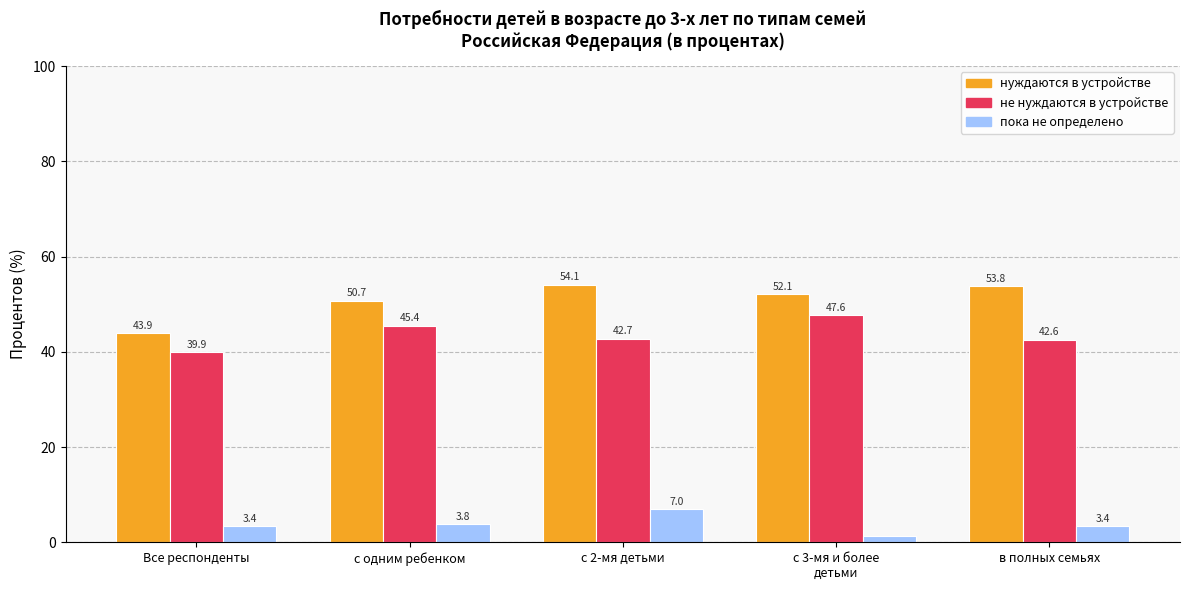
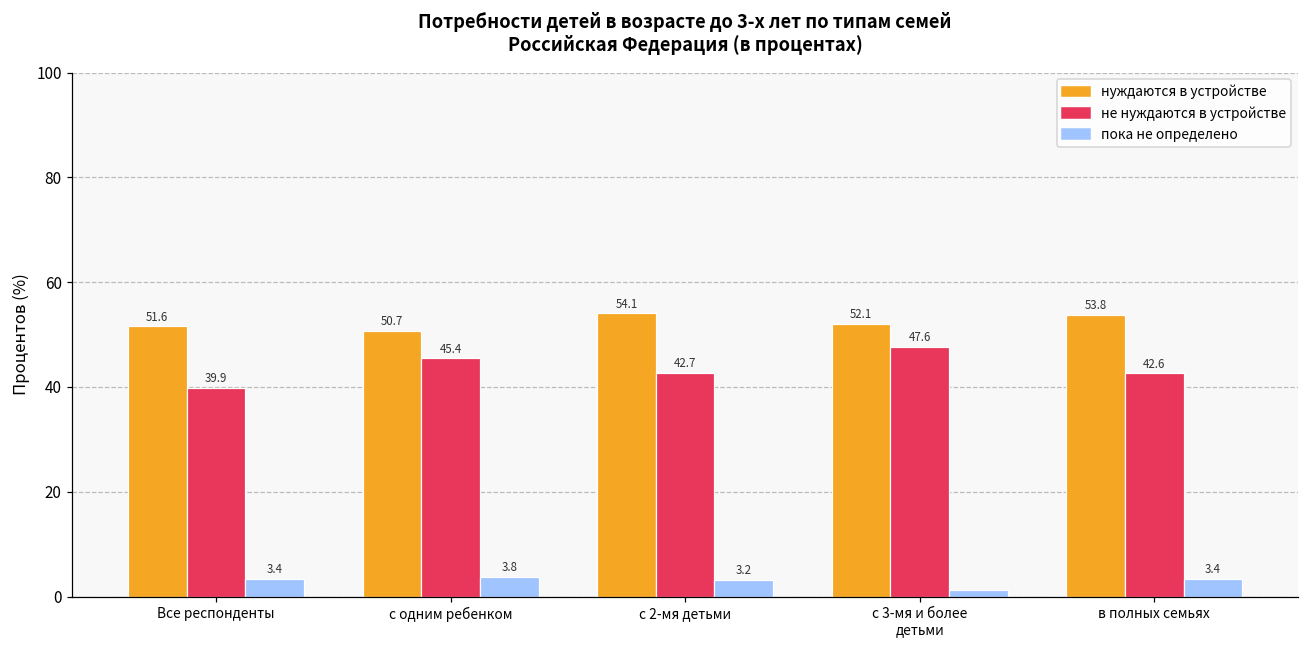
  {
    "нуждаются в устройстве": {
-     "Все респонденты": 43.9,
+     "Все респонденты": 51.6,
      "с одним ребенком": 50.7,
      "с 2-мя детьми": 54.1,
      "с 3-мя и более детьми": 52.1,
      "в полных семьях": 53.8
    },
    "не нуждаются в устройстве": {
      "Все респонденты": 39.9,
      "с одним ребенком": 45.4,
      "с 2-мя детьми": 42.7,
      "с 3-мя и более детьми": 47.6,
      "в полных семьях": 42.6
    },
    "пока не определено": {
      "Все респонденты": 3.4,
      "с одним ребенком": 3.8,
-     "с 2-мя детьми": 7.0,
+     "с 2-мя детьми": 3.2,
      "в полных семьях": 3.4
    }
  }
